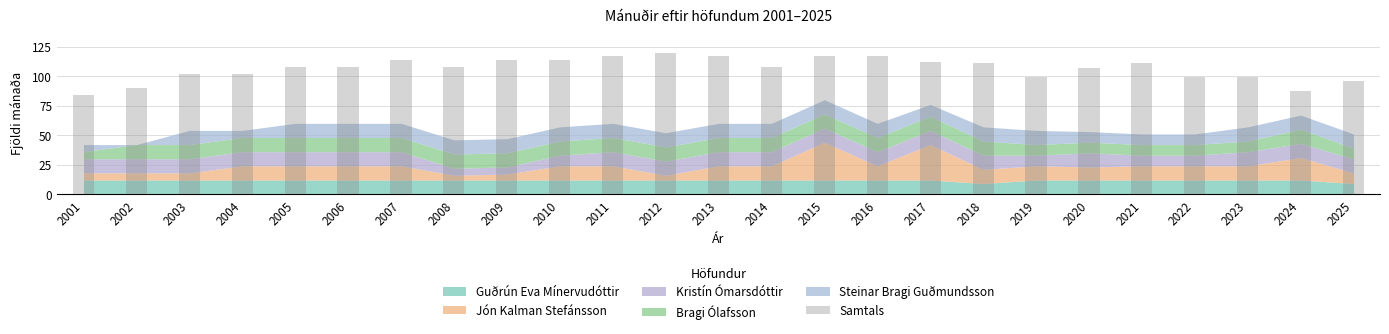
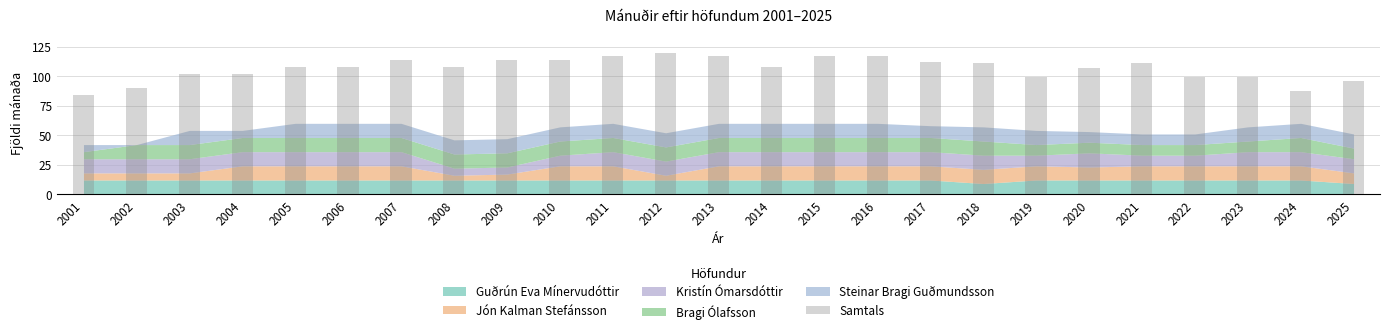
  {
    "Jón Kalman Stefánsson": {
      "2001": 6,
      "2002": 6,
      "2003": 6,
      "2004": 12,
      "2005": 12,
      "2006": 12,
      "2007": 12,
      "2008": 4,
      "2009": 5,
      "2010": 12,
      "2011": 12,
      "2012": 4,
      "2013": 12,
      "2014": 12,
-     "2015": 32,
+     "2015": 12,
      "2016": 12,
-     "2017": 30,
+     "2017": 12,
      "2018": 12,
      "2019": 12,
      "2020": 11,
      "2021": 12,
      "2022": 12,
      "2023": 12,
-     "2024": 19,
+     "2024": 12,
      "2025": 9
    }
  }
